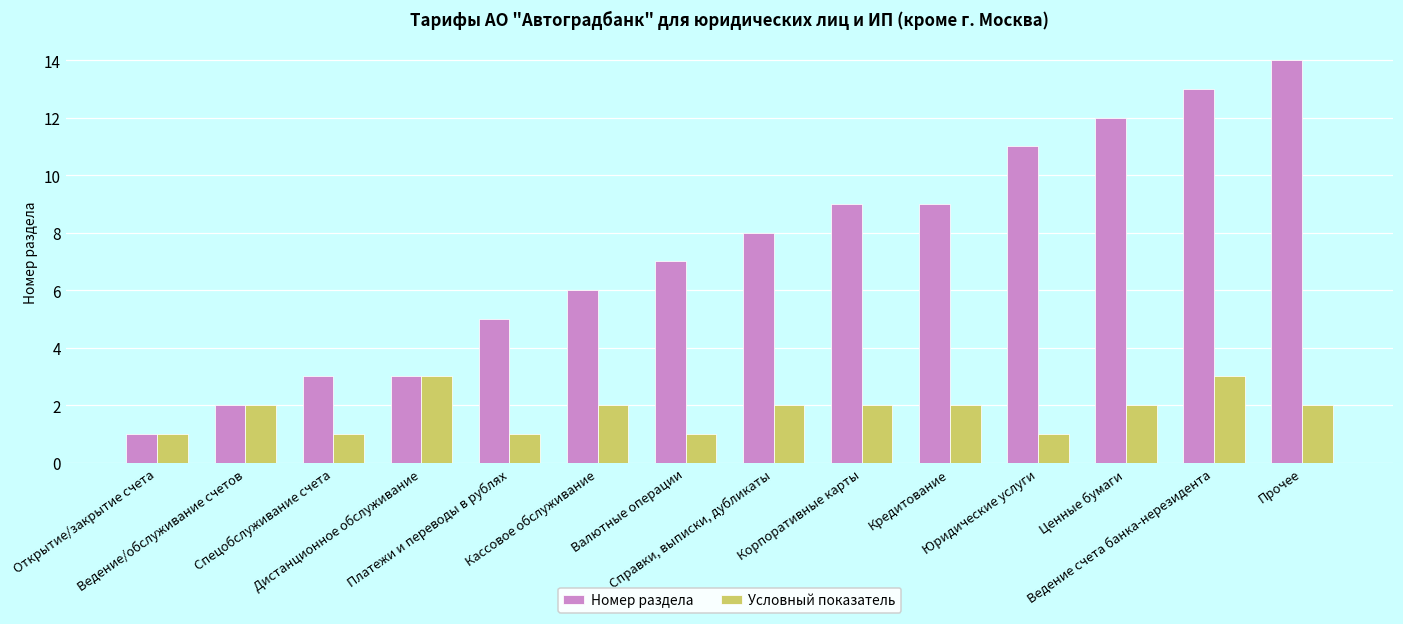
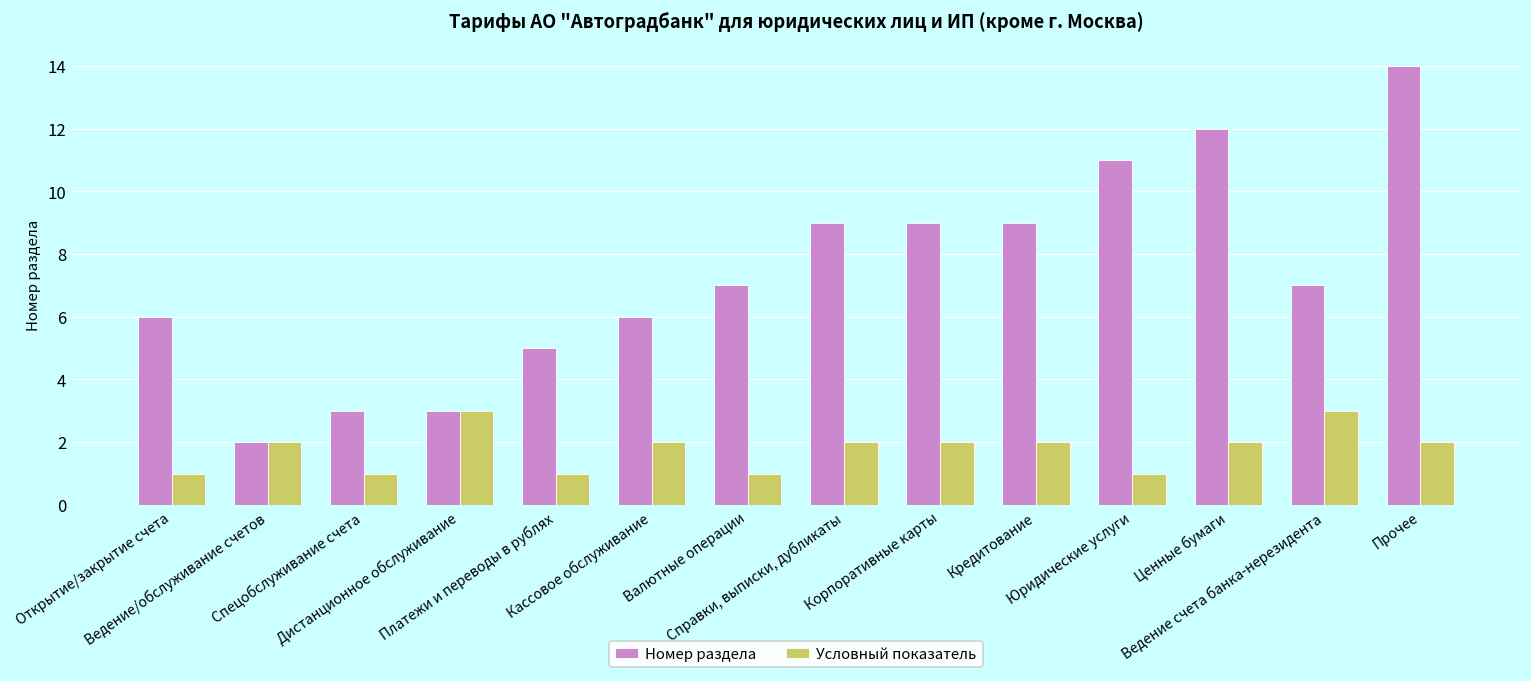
  {
    "Номер раздела": {
-     "Открытие/закрытие счета": 1,
+     "Открытие/закрытие счета": 6,
      "Ведение/обслуживание счетов": 2,
      "Спецобслуживание счета": 3,
      "Дистанционное обслуживание": 3,
      "Платежи и переводы в рублях": 5,
      "Кассовое обслуживание": 6,
      "Валютные операции": 7,
-     "Справки, выписки, дубликаты": 8,
+     "Справки, выписки, дубликаты": 9,
      "Корпоративные карты": 9,
      "Кредитование": 9,
      "Юридические услуги": 11,
      "Ценные бумаги": 12,
-     "Ведение счета банка-нерезидента": 13,
+     "Ведение счета банка-нерезидента": 7,
      "Прочее": 14
    },
    "Условный показатель": {
      "Открытие/закрытие счета": 1,
      "Ведение/обслуживание счетов": 2,
      "Спецобслуживание счета": 1,
      "Дистанционное обслуживание": 3,
      "Платежи и переводы в рублях": 1,
      "Кассовое обслуживание": 2,
      "Валютные операции": 1,
      "Справки, выписки, дубликаты": 2,
      "Корпоративные карты": 2,
      "Кредитование": 2,
      "Юридические услуги": 1,
      "Ценные бумаги": 2,
      "Ведение счета банка-нерезидента": 3,
      "Прочее": 2
    }
  }
